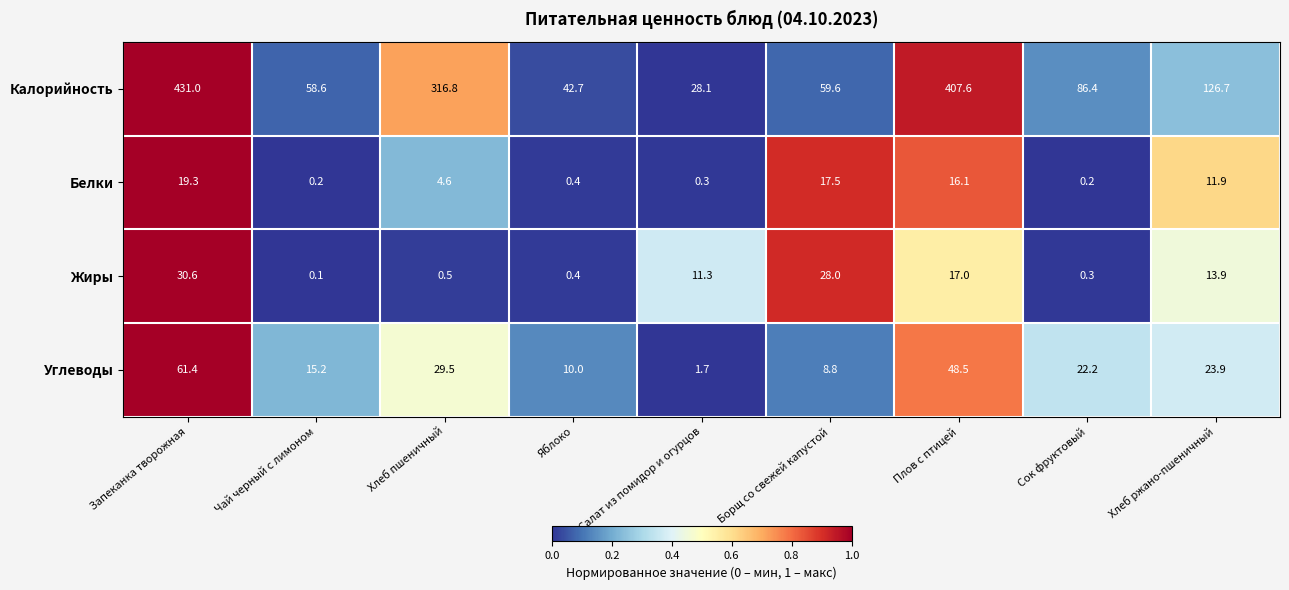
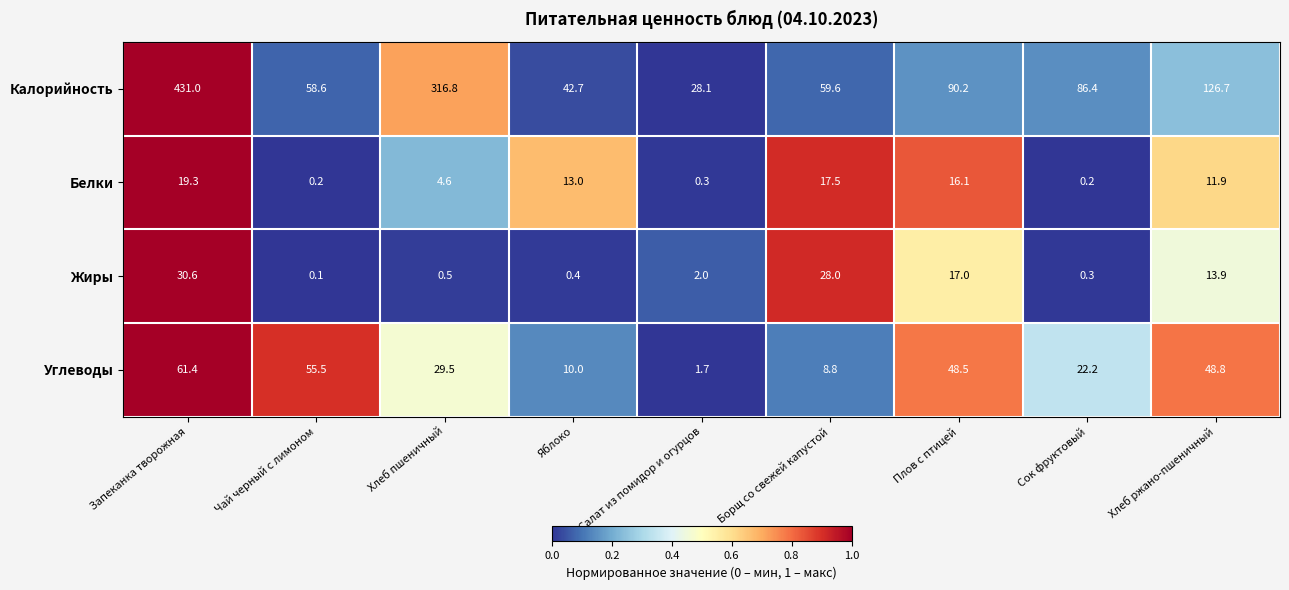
  {
    "Калорийность": {
      "Запеканка творожная": 431.0,
      "Чай черный с лимоном": 58.6,
      "Хлеб пшеничный": 316.8,
      "Яблоко": 42.7,
      "Салат из помидор и огурцов": 28.1,
      "Борщ со свежей капустой": 59.6,
-     "Плов с птицей": 407.6,
+     "Плов с птицей": 90.2,
      "Сок фруктовый": 86.4,
      "Хлеб ржано-пшеничный": 126.7
    },
    "Белки": {
      "Запеканка творожная": 19.3,
      "Чай черный с лимоном": 0.2,
      "Хлеб пшеничный": 4.6,
-     "Яблоко": 0.4,
+     "Яблоко": 13.0,
      "Салат из помидор и огурцов": 0.3,
      "Борщ со свежей капустой": 17.5,
      "Плов с птицей": 16.1,
      "Сок фруктовый": 0.2,
      "Хлеб ржано-пшеничный": 11.9
    },
    "Жиры": {
      "Запеканка творожная": 30.6,
      "Чай черный с лимоном": 0.1,
      "Хлеб пшеничный": 0.5,
      "Яблоко": 0.4,
-     "Салат из помидор и огурцов": 11.3,
+     "Салат из помидор и огурцов": 2.0,
      "Борщ со свежей капустой": 28.0,
      "Плов с птицей": 17.0,
      "Сок фруктовый": 0.3,
      "Хлеб ржано-пшеничный": 13.9
    },
    "Углеводы": {
      "Запеканка творожная": 61.4,
-     "Чай черный с лимоном": 15.2,
+     "Чай черный с лимоном": 55.5,
      "Хлеб пшеничный": 29.5,
      "Яблоко": 10.0,
      "Салат из помидор и огурцов": 1.7,
      "Борщ со свежей капустой": 8.8,
      "Плов с птицей": 48.5,
      "Сок фруктовый": 22.2,
-     "Хлеб ржано-пшеничный": 23.9
+     "Хлеб ржано-пшеничный": 48.8
    }
  }
